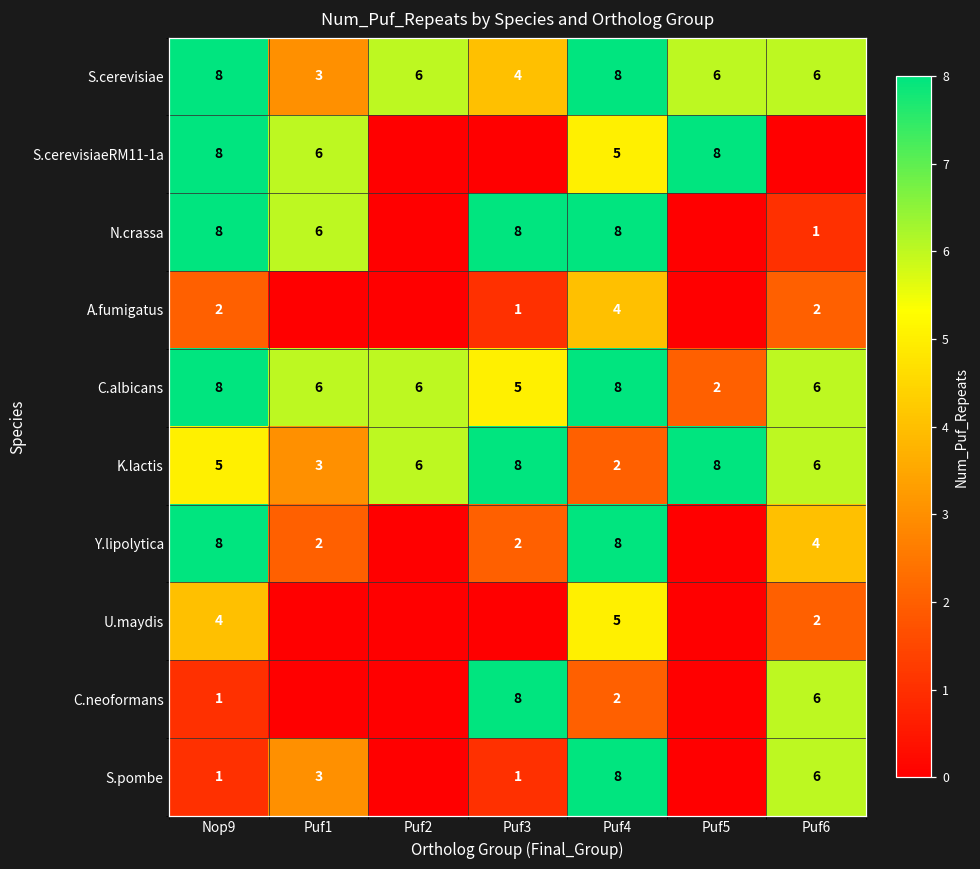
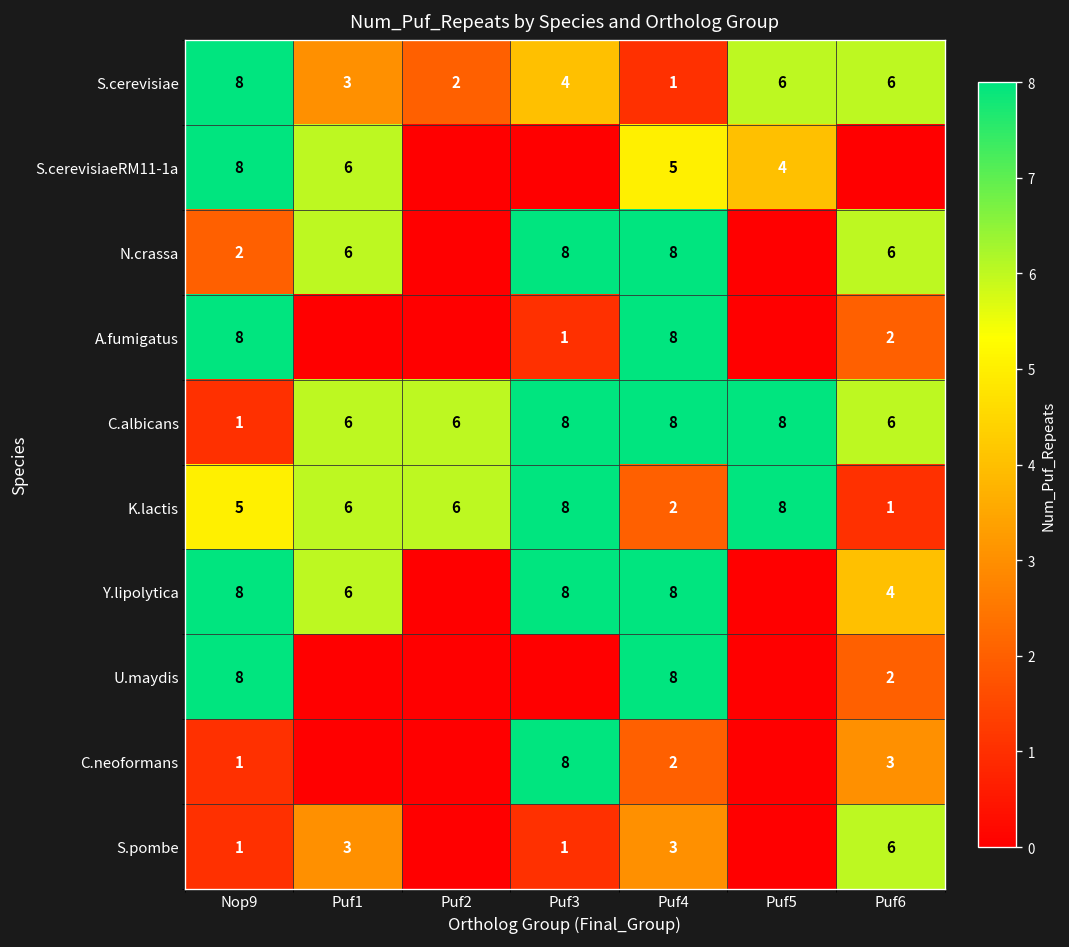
  {
    "S.cerevisiae": {
      "Nop9": 8,
      "Puf1": 3,
-     "Puf2": 6,
+     "Puf2": 2,
      "Puf3": 4,
-     "Puf4": 8,
+     "Puf4": 1,
      "Puf5": 6,
      "Puf6": 6
    },
    "S.cerevisiaeRM11-1a": {
      "Nop9": 8,
      "Puf1": 6,
      "Puf4": 5,
-     "Puf5": 8
+     "Puf5": 4
    },
    "N.crassa": {
-     "Nop9": 8,
+     "Nop9": 2,
      "Puf1": 6,
      "Puf3": 8,
      "Puf4": 8,
-     "Puf6": 1
+     "Puf6": 6
    },
    "A.fumigatus": {
-     "Nop9": 2,
+     "Nop9": 8,
      "Puf3": 1,
-     "Puf4": 4,
+     "Puf4": 8,
      "Puf6": 2
    },
    "C.albicans": {
-     "Nop9": 8,
+     "Nop9": 1,
      "Puf1": 6,
      "Puf2": 6,
-     "Puf3": 5,
+     "Puf3": 8,
      "Puf4": 8,
-     "Puf5": 2,
+     "Puf5": 8,
      "Puf6": 6
    },
    "K.lactis": {
      "Nop9": 5,
-     "Puf1": 3,
+     "Puf1": 6,
      "Puf2": 6,
      "Puf3": 8,
      "Puf4": 2,
      "Puf5": 8,
-     "Puf6": 6
+     "Puf6": 1
    },
    "Y.lipolytica": {
      "Nop9": 8,
-     "Puf1": 2,
-     "Puf3": 2,
+     "Puf1": 6,
+     "Puf3": 8,
      "Puf4": 8,
      "Puf6": 4
    },
    "U.maydis": {
-     "Nop9": 4,
-     "Puf4": 5,
+     "Nop9": 8,
+     "Puf4": 8,
      "Puf6": 2
    },
    "C.neoformans": {
      "Nop9": 1,
      "Puf3": 8,
      "Puf4": 2,
-     "Puf6": 6
+     "Puf6": 3
    },
    "S.pombe": {
      "Nop9": 1,
      "Puf1": 3,
      "Puf3": 1,
-     "Puf4": 8,
+     "Puf4": 3,
      "Puf6": 6
    }
  }
